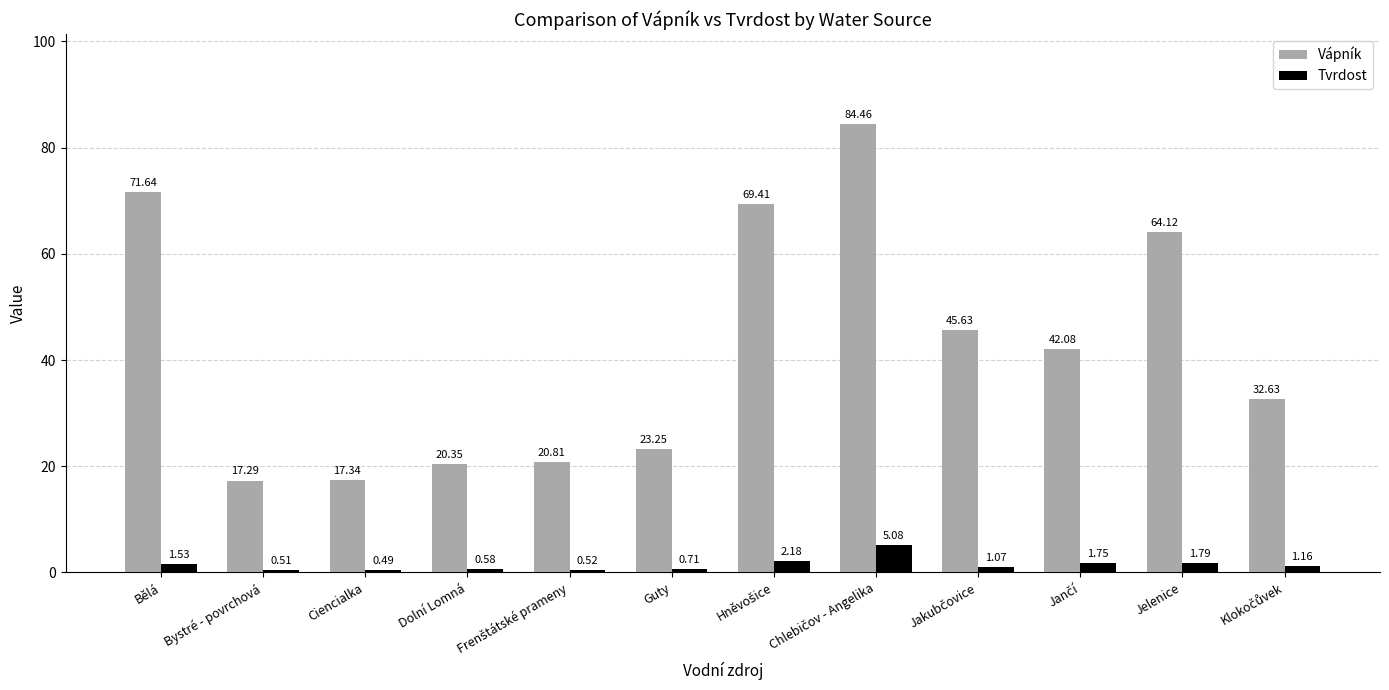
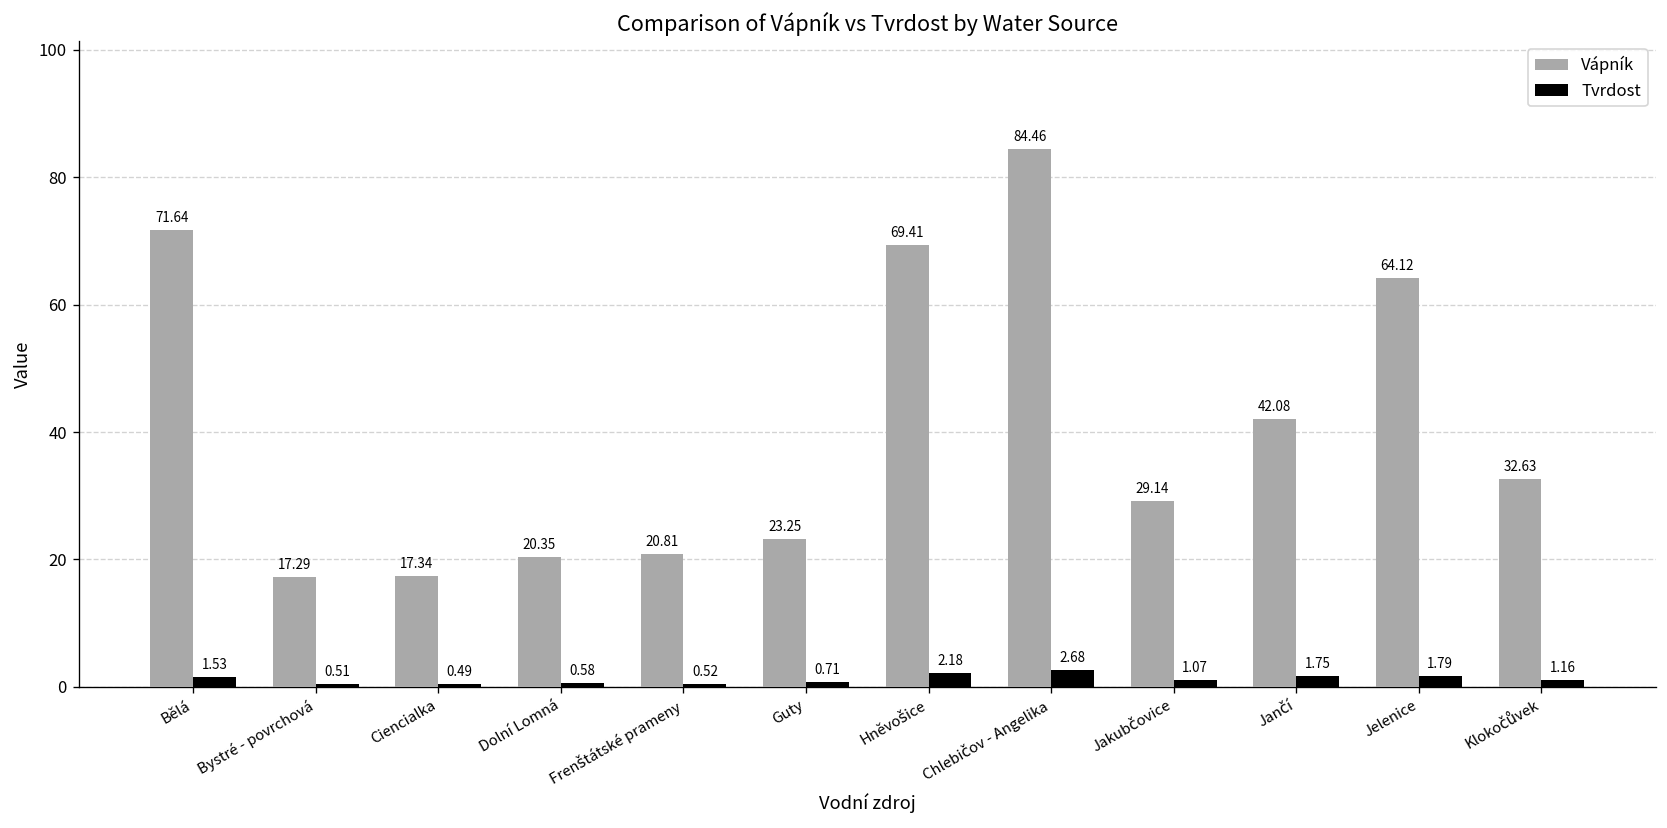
  {
    "Vápník": {
      "Bělá": 71.64,
      "Bystré - povrchová": 17.29,
      "Ciencialka": 17.34,
      "Dolní Lomná": 20.35,
      "Frenštátské prameny": 20.81,
      "Guty": 23.25,
      "Hněvošice": 69.41,
      "Chlebičov - Angelika": 84.46,
-     "Jakubčovice": 45.63,
+     "Jakubčovice": 29.14,
      "Jančí": 42.08,
      "Jelenice": 64.12,
      "Klokočůvek": 32.63
    },
    "Tvrdost": {
      "Bělá": 1.53,
      "Bystré - povrchová": 0.51,
      "Ciencialka": 0.49,
      "Dolní Lomná": 0.58,
      "Frenštátské prameny": 0.52,
      "Guty": 0.71,
      "Hněvošice": 2.18,
-     "Chlebičov - Angelika": 5.08,
+     "Chlebičov - Angelika": 2.68,
      "Jakubčovice": 1.07,
      "Jančí": 1.75,
      "Jelenice": 1.79,
      "Klokočůvek": 1.16
    }
  }
